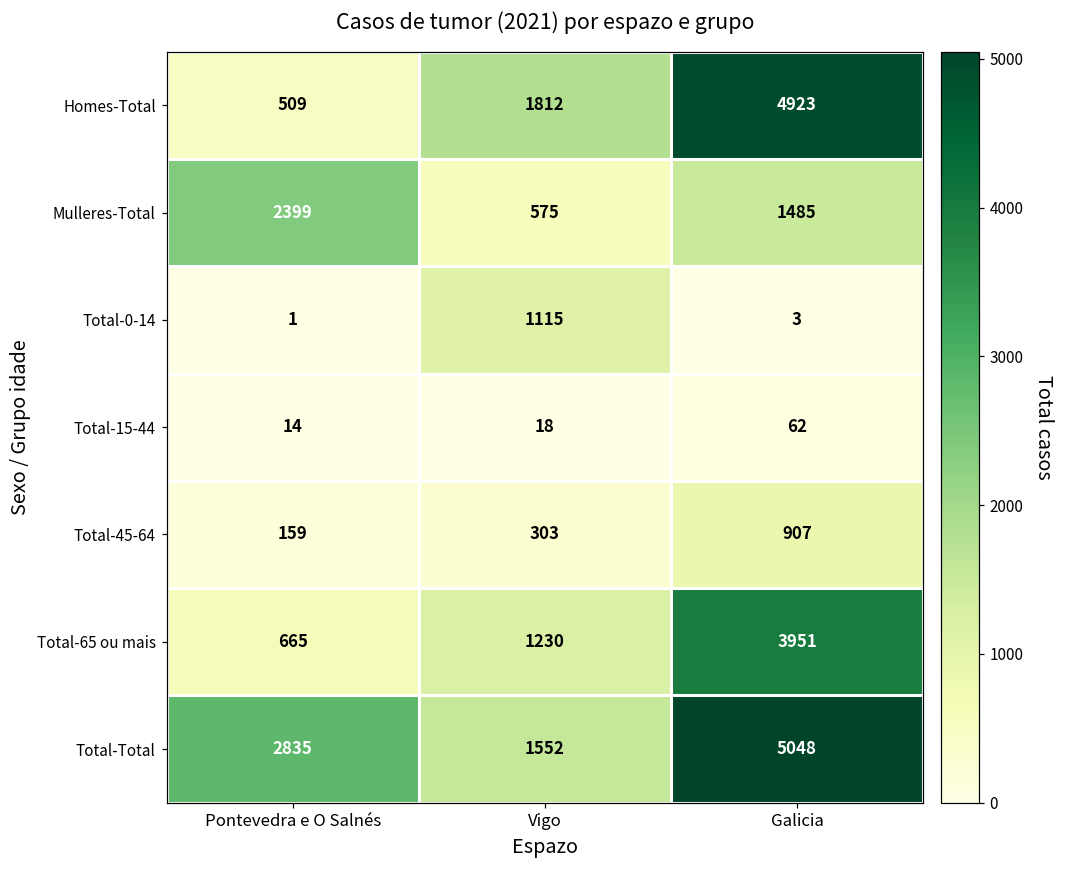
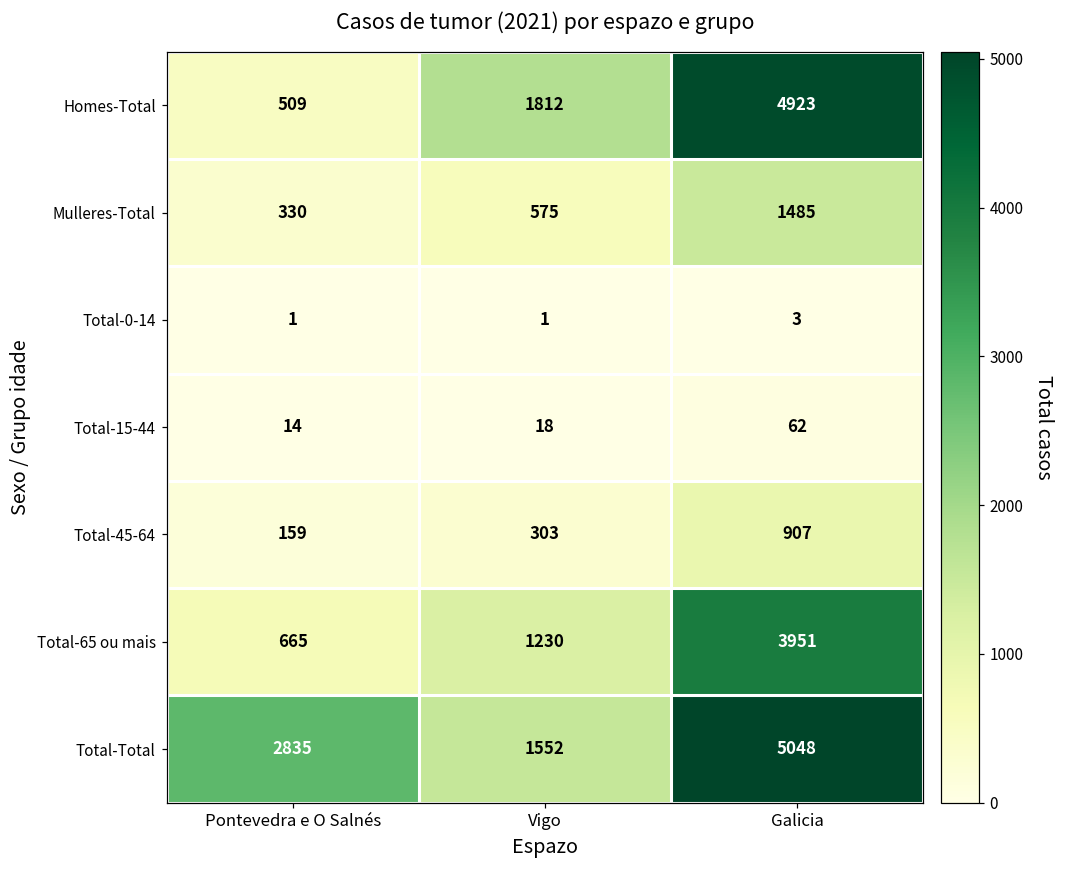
  {
    "Homes-Total": {
      "Pontevedra e O Salnés": 509,
      "Vigo": 1812,
      "Galicia": 4923
    },
    "Mulleres-Total": {
-     "Pontevedra e O Salnés": 2399,
+     "Pontevedra e O Salnés": 330,
      "Vigo": 575,
      "Galicia": 1485
    },
    "Total-0-14": {
      "Pontevedra e O Salnés": 1,
-     "Vigo": 1115,
+     "Vigo": 1,
      "Galicia": 3
    },
    "Total-15-44": {
      "Pontevedra e O Salnés": 14,
      "Vigo": 18,
      "Galicia": 62
    },
    "Total-45-64": {
      "Pontevedra e O Salnés": 159,
      "Vigo": 303,
      "Galicia": 907
    },
    "Total-65 ou mais": {
      "Pontevedra e O Salnés": 665,
      "Vigo": 1230,
      "Galicia": 3951
    },
    "Total-Total": {
      "Pontevedra e O Salnés": 2835,
      "Vigo": 1552,
      "Galicia": 5048
    }
  }
